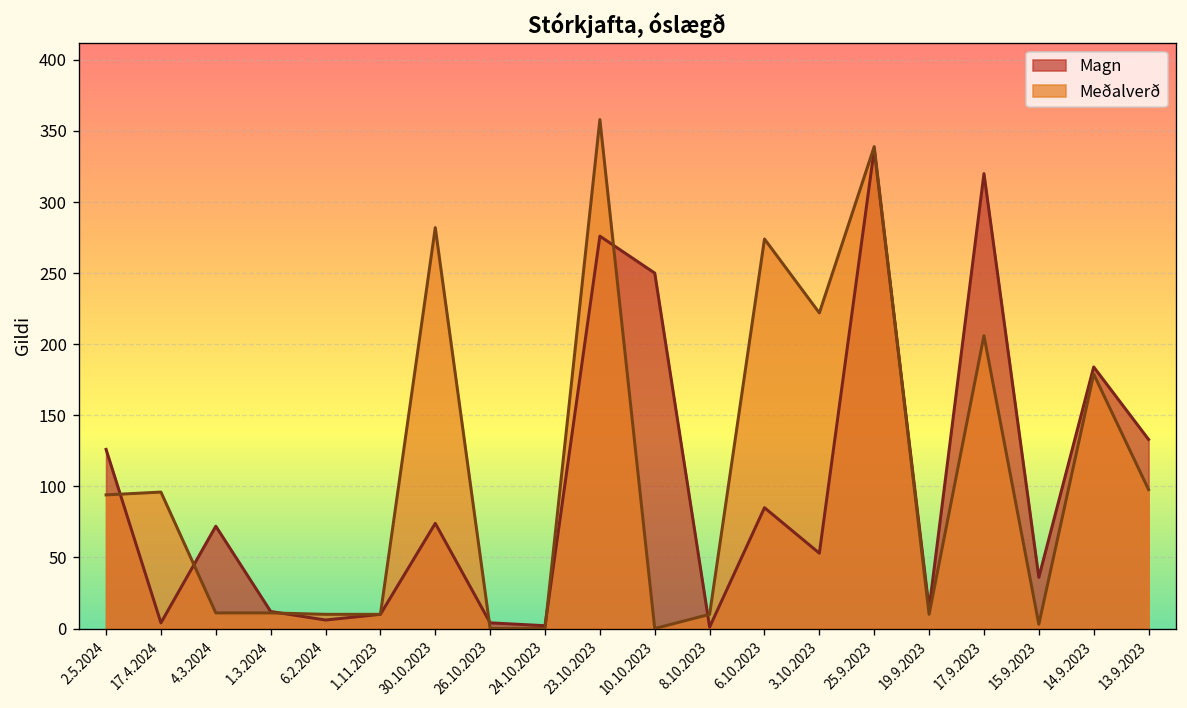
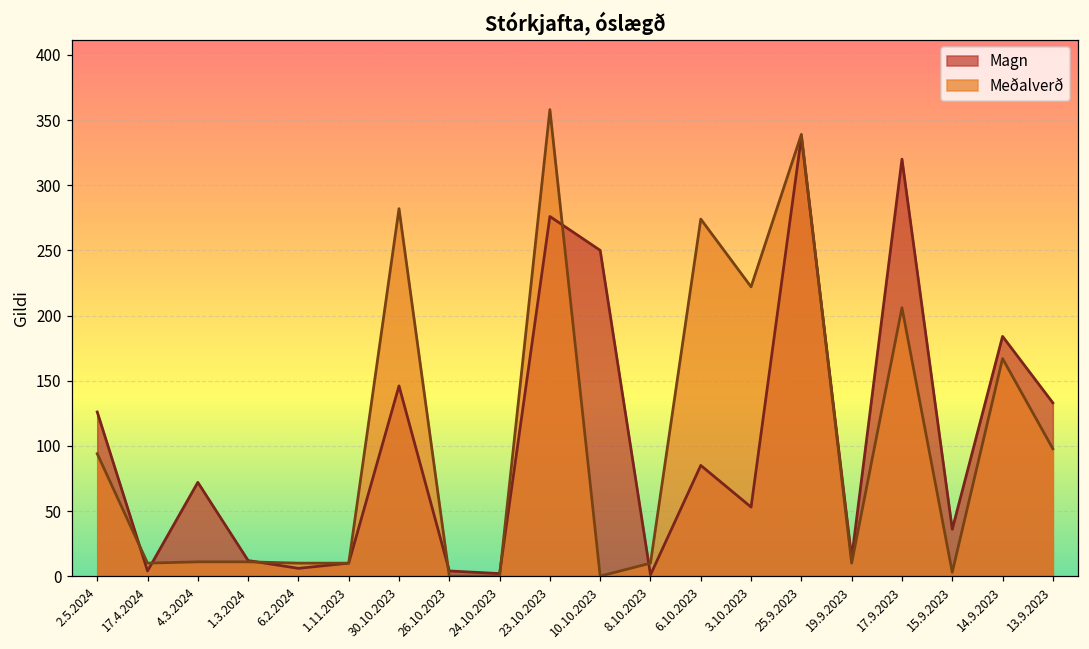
  {
    "Magn": {
      "2.5.2024": 126,
      "17.4.2024": 4,
      "4.3.2024": 72,
      "6.2.2024": 6,
-     "30.10.2023": 74,
+     "30.10.2023": 146,
      "26.10.2023": 4,
      "23.10.2023": 276,
      "10.10.2023": 250,
      "8.10.2023": 1,
      "6.10.2023": 85,
      "3.10.2023": 53,
      "19.9.2023": 14,
      "17.9.2023": 320,
      "15.9.2023": 36,
      "14.9.2023": 184,
      "13.9.2023": 133
    },
    "Meðalverð": {
      "2.5.2024": 94,
-     "17.4.2024": 96,
+     "17.4.2024": 10,
      "4.3.2024": 11,
      "6.2.2024": 10,
      "30.10.2023": 282,
      "26.10.2023": 0,
      "23.10.2023": 358,
      "10.10.2023": 0,
      "8.10.2023": 10,
      "6.10.2023": 274,
      "3.10.2023": 222,
      "19.9.2023": 10,
      "17.9.2023": 206,
      "15.9.2023": 3,
-     "14.9.2023": 179,
+     "14.9.2023": 167,
      "13.9.2023": 98
    }
  }
